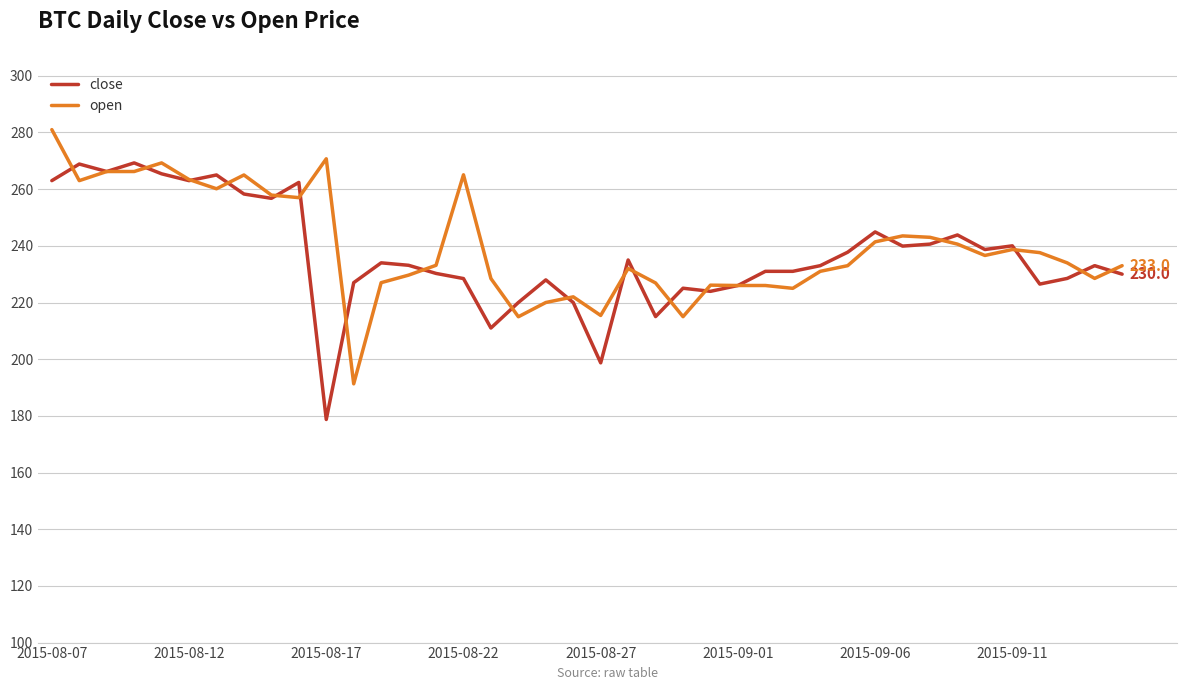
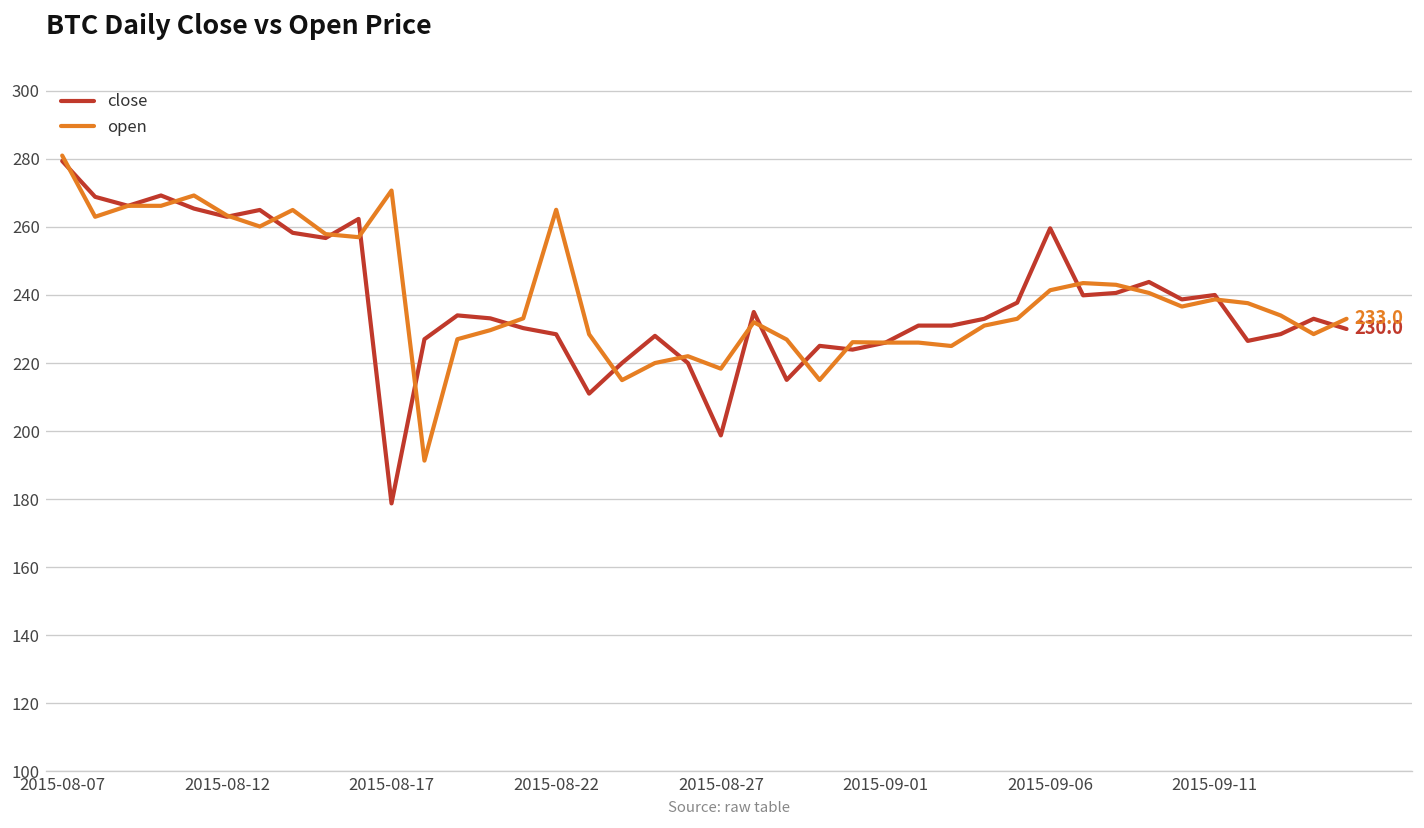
  {
    "close": {
-     "2015-08-07": 263,
+     "2015-08-07": 279,
      "2015-08-17": 179,
      "2015-08-22": 228,
      "2015-08-27": 199,
-     "2015-09-06": 245,
+     "2015-09-06": 260,
      "2015-09-11": 240
    },
    "open": {
      "2015-08-07": 281,
      "2015-08-17": 271,
      "2015-08-22": 265,
-     "2015-08-27": 215,
+     "2015-08-27": 218,
      "2015-09-06": 241,
      "2015-09-11": 239
    }
  }
